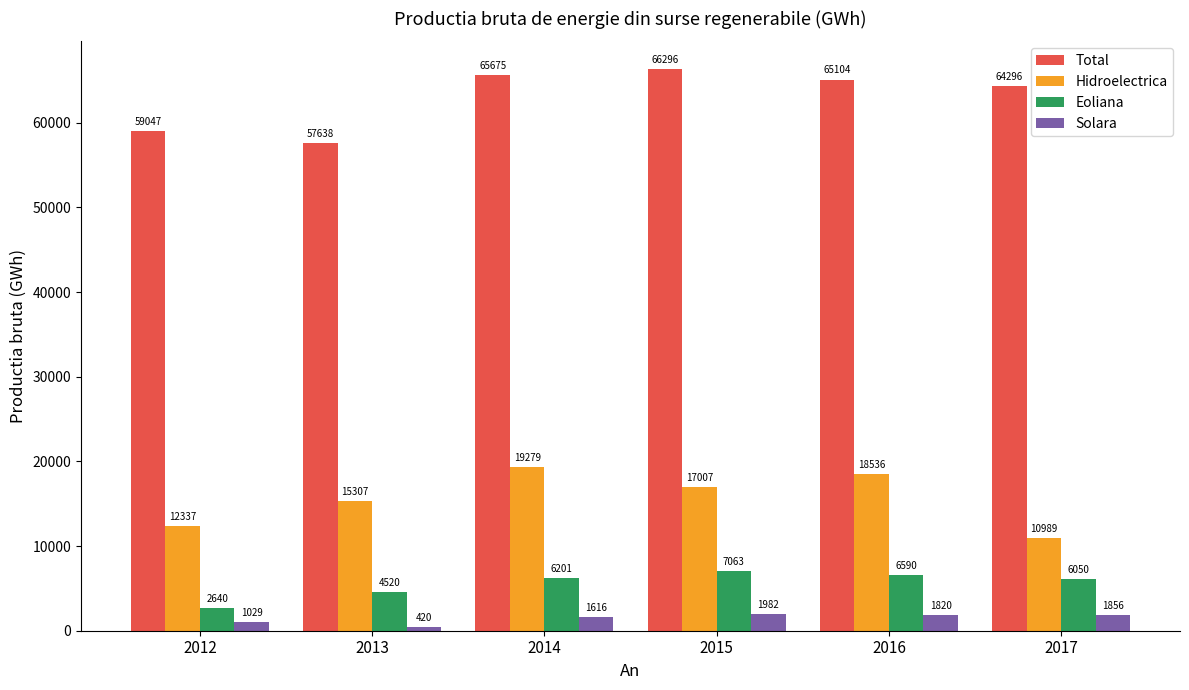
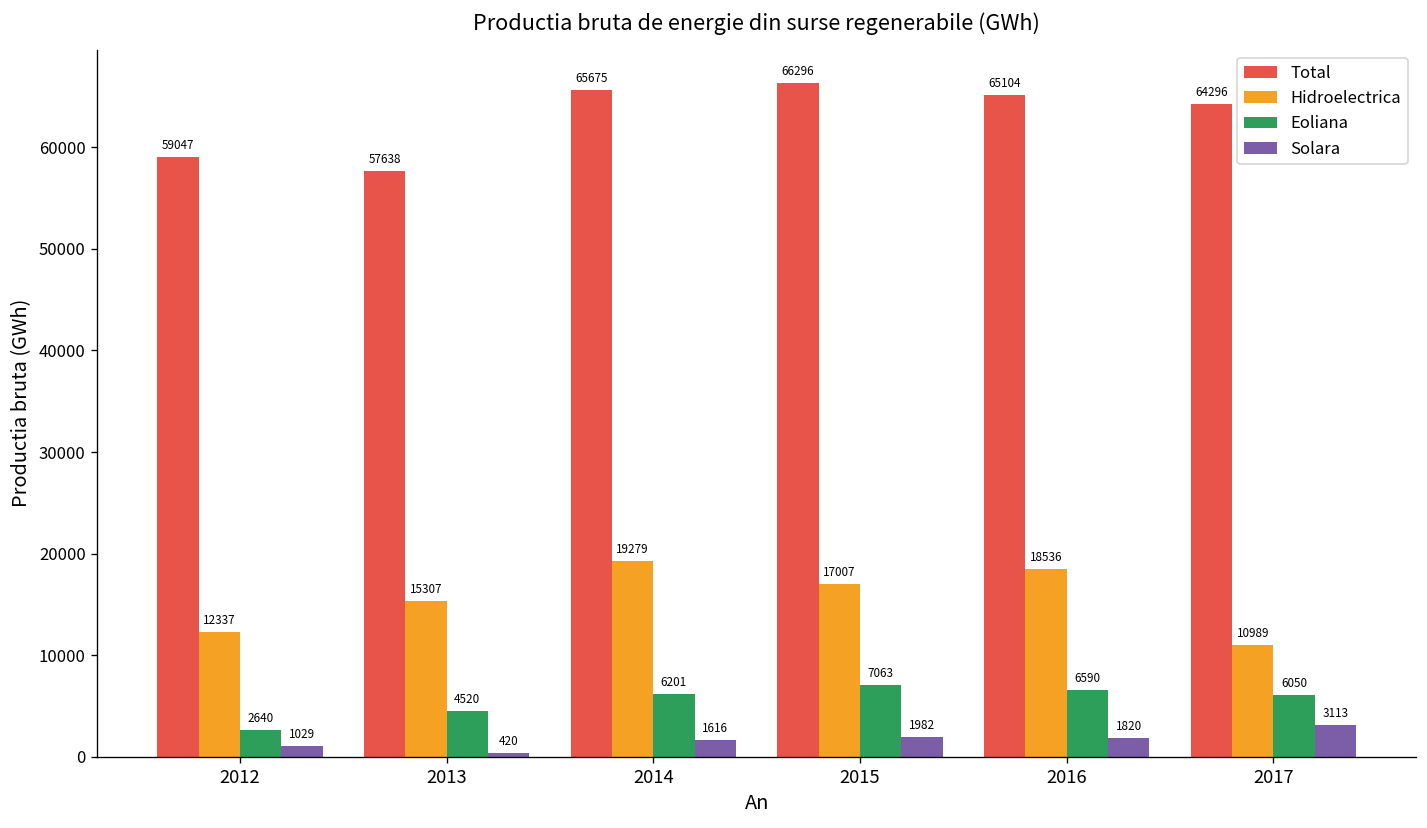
  {
    "Total": {
      "2012": 59047,
      "2013": 57638,
      "2014": 65675,
      "2015": 66296,
      "2016": 65104,
      "2017": 64296
    },
    "Hidroelectrica": {
      "2012": 12337,
      "2013": 15307,
      "2014": 19279,
      "2015": 17007,
      "2016": 18536,
      "2017": 10989
    },
    "Eoliana": {
      "2012": 2640,
      "2013": 4520,
      "2014": 6201,
      "2015": 7063,
      "2016": 6590,
      "2017": 6050
    },
    "Solara": {
      "2012": 1029,
      "2013": 420,
      "2014": 1616,
      "2015": 1982,
      "2016": 1820,
-     "2017": 1856
+     "2017": 3113
    }
  }
